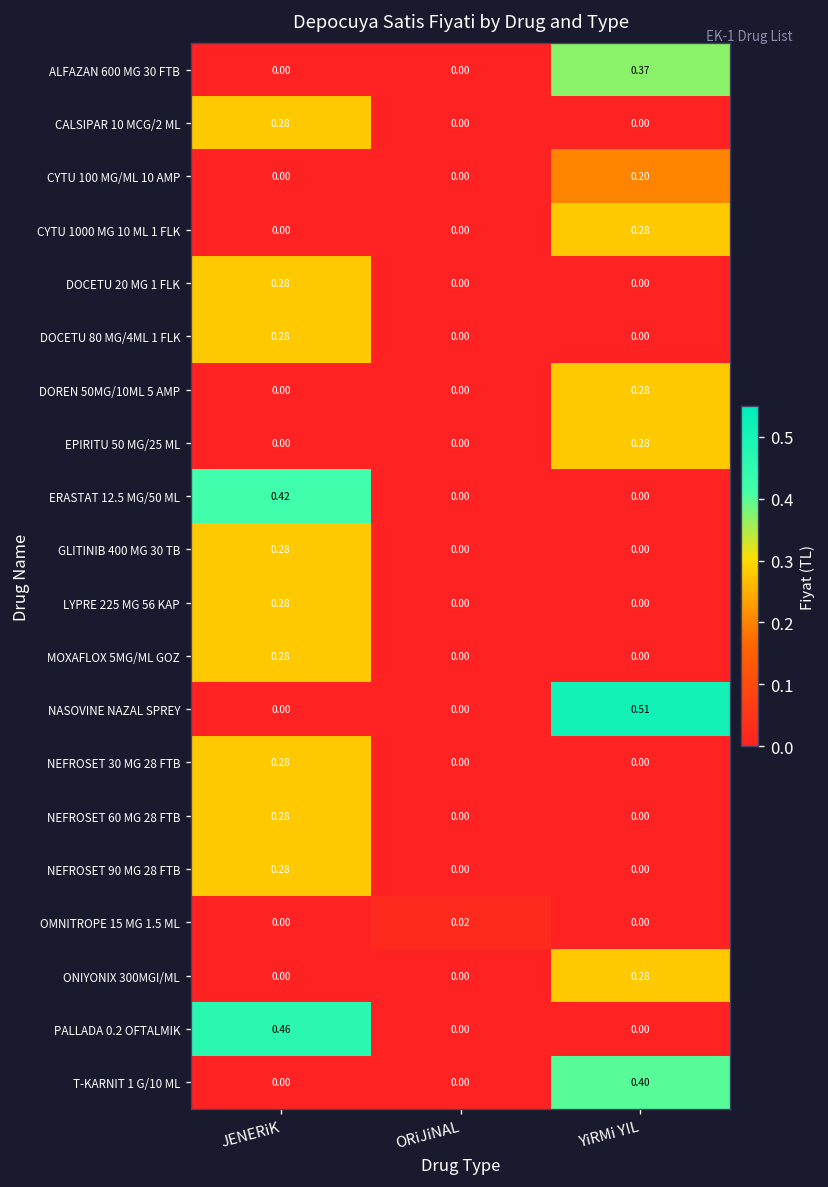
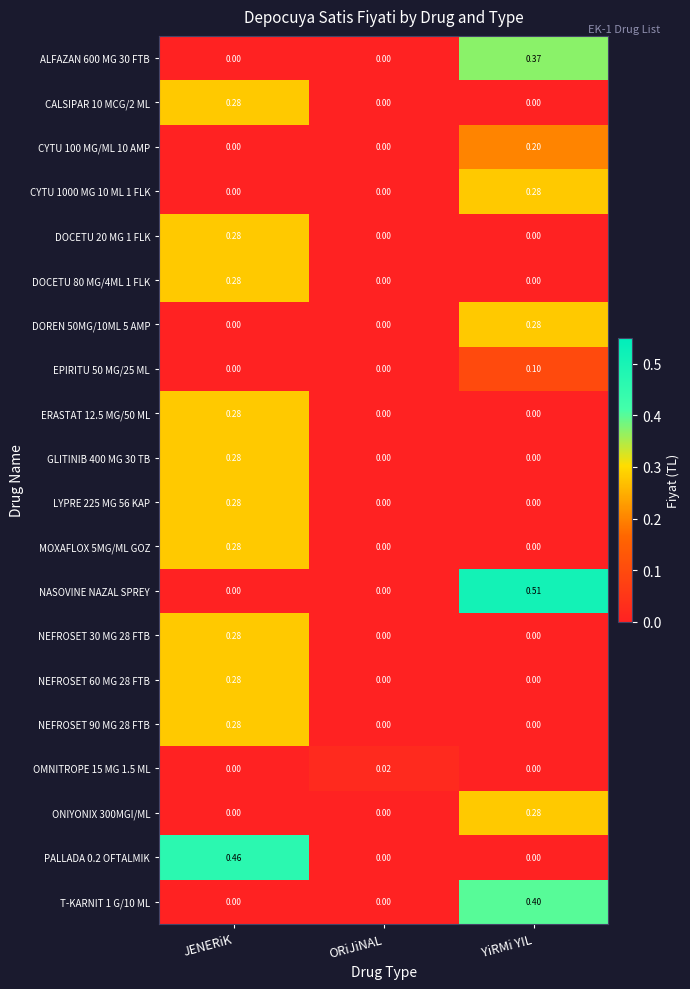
  {
    "ALFAZAN 600 MG 30 FTB": {
      "JENERiK": 0.00,
      "ORiJiNAL": 0.00,
      "YiRMi YIL": 0.37
    },
    "CALSIPAR 10 MCG/2 ML": {
      "JENERiK": 0.28,
      "ORiJiNAL": 0.00,
      "YiRMi YIL": 0.00
    },
    "CYTU 100 MG/ML 10 AMP": {
      "JENERiK": 0.00,
      "ORiJiNAL": 0.00,
      "YiRMi YIL": 0.20
    },
    "CYTU 1000 MG 10 ML 1 FLK": {
      "JENERiK": 0.00,
      "ORiJiNAL": 0.00,
      "YiRMi YIL": 0.28
    },
    "DOCETU 20 MG 1 FLK": {
      "JENERiK": 0.28,
      "ORiJiNAL": 0.00,
      "YiRMi YIL": 0.00
    },
    "DOCETU 80 MG/4ML 1 FLK": {
      "JENERiK": 0.28,
      "ORiJiNAL": 0.00,
      "YiRMi YIL": 0.00
    },
    "DOREN 50MG/10ML 5 AMP": {
      "JENERiK": 0.00,
      "ORiJiNAL": 0.00,
      "YiRMi YIL": 0.28
    },
    "EPIRITU 50 MG/25 ML": {
      "JENERiK": 0.00,
      "ORiJiNAL": 0.00,
-     "YiRMi YIL": 0.28
+     "YiRMi YIL": 0.10
    },
    "ERASTAT 12.5 MG/50 ML": {
-     "JENERiK": 0.42,
+     "JENERiK": 0.28,
      "ORiJiNAL": 0.00,
      "YiRMi YIL": 0.00
    },
    "GLITINIB 400 MG 30 TB": {
      "JENERiK": 0.28,
      "ORiJiNAL": 0.00,
      "YiRMi YIL": 0.00
    },
    "LYPRE 225 MG 56 KAP": {
      "JENERiK": 0.28,
      "ORiJiNAL": 0.00,
      "YiRMi YIL": 0.00
    },
    "MOXAFLOX 5MG/ML GOZ": {
      "JENERiK": 0.28,
      "ORiJiNAL": 0.00,
      "YiRMi YIL": 0.00
    },
    "NASOVINE NAZAL SPREY": {
      "JENERiK": 0.00,
      "ORiJiNAL": 0.00,
      "YiRMi YIL": 0.51
    },
    "NEFROSET 30 MG 28 FTB": {
      "JENERiK": 0.28,
      "ORiJiNAL": 0.00,
      "YiRMi YIL": 0.00
    },
    "NEFROSET 60 MG 28 FTB": {
      "JENERiK": 0.28,
      "ORiJiNAL": 0.00,
      "YiRMi YIL": 0.00
    },
    "NEFROSET 90 MG 28 FTB": {
      "JENERiK": 0.28,
      "ORiJiNAL": 0.00,
      "YiRMi YIL": 0.00
    },
    "OMNITROPE 15 MG 1.5 ML": {
      "JENERiK": 0.00,
      "ORiJiNAL": 0.02,
      "YiRMi YIL": 0.00
    },
    "ONIYONIX 300MGI/ML": {
      "JENERiK": 0.00,
      "ORiJiNAL": 0.00,
      "YiRMi YIL": 0.28
    },
    "PALLADA 0.2 OFTALMIK": {
      "JENERiK": 0.46,
      "ORiJiNAL": 0.00,
      "YiRMi YIL": 0.00
    },
    "T-KARNIT 1 G/10 ML": {
      "JENERiK": 0.00,
      "ORiJiNAL": 0.00,
      "YiRMi YIL": 0.40
    }
  }
